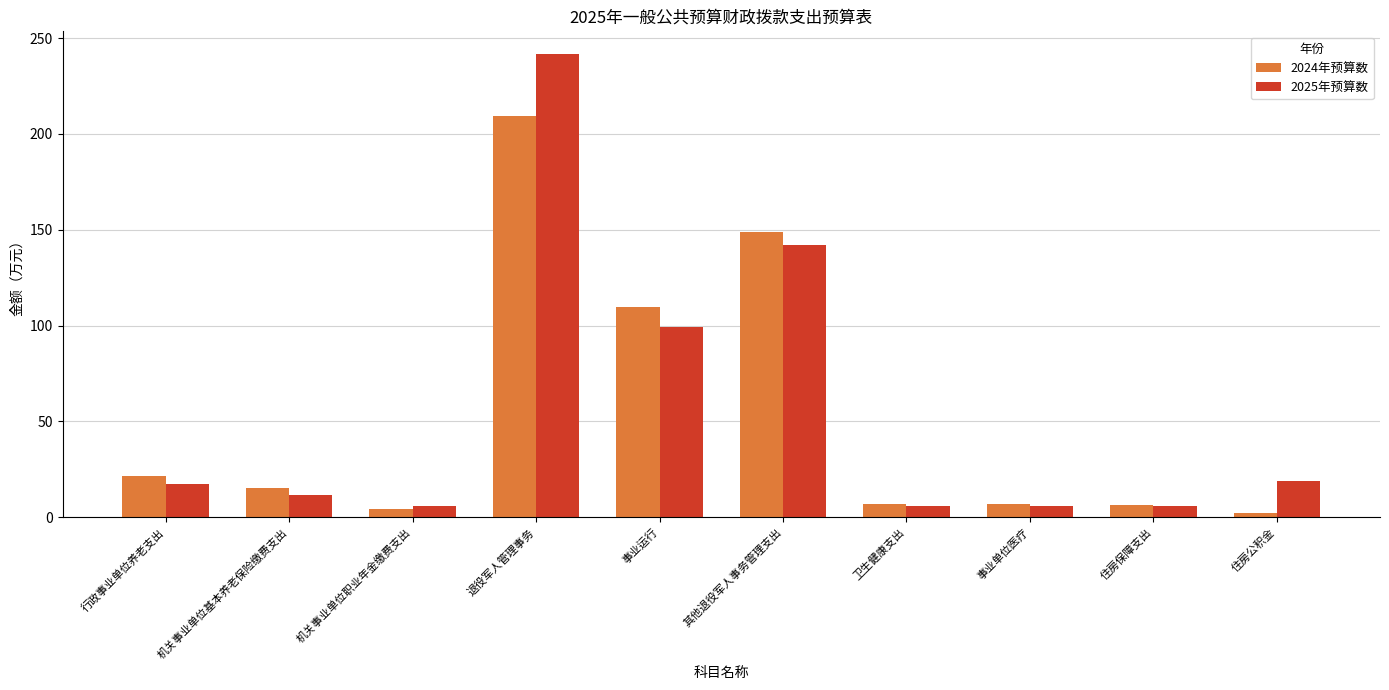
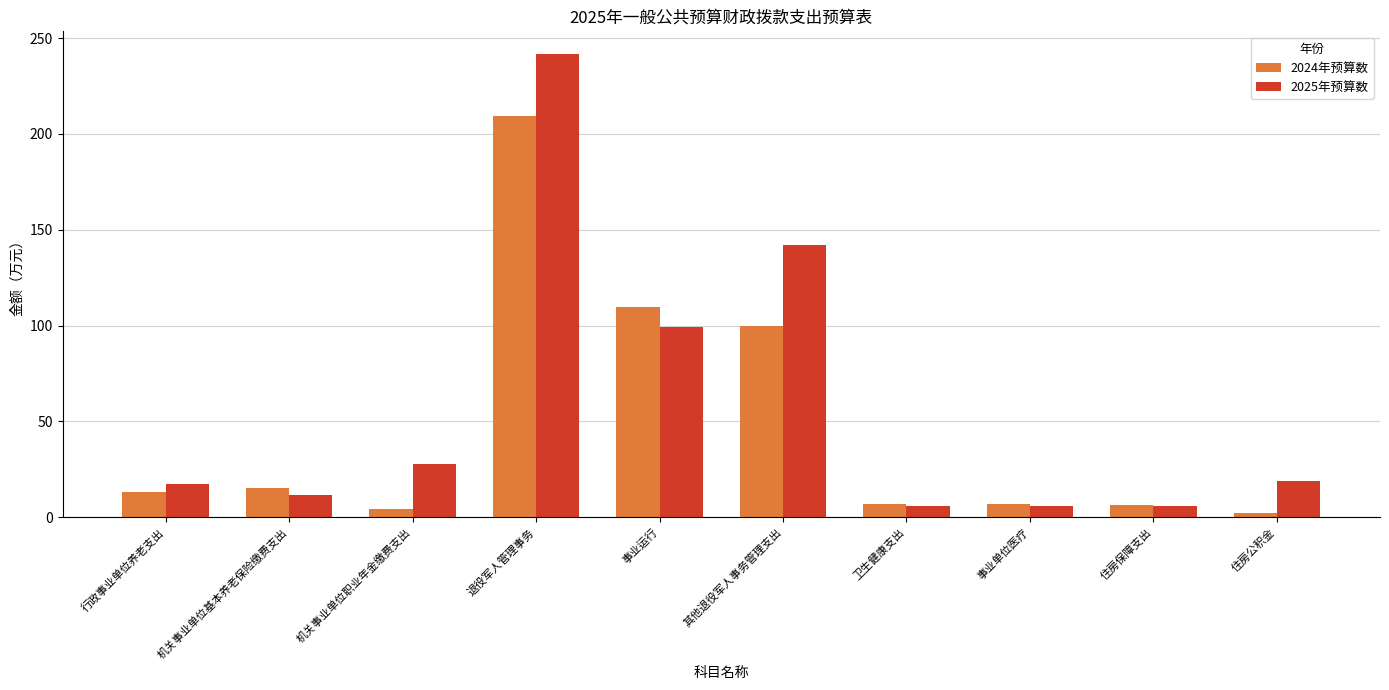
  {
    "2024年预算数": {
-     "行政事业单位养老支出": 22,
+     "行政事业单位养老支出": 13,
      "机关事业单位基本养老保险缴费支出": 15,
      "机关事业单位职业年金缴费支出": 4,
      "退役军人管理事务": 210,
      "事业运行": 110,
-     "其他退役军人事务管理支出": 149,
+     "其他退役军人事务管理支出": 100,
      "卫生健康支出": 7,
      "事业单位医疗": 7,
      "住房保障支出": 7,
      "住房公积金": 2
    },
    "2025年预算数": {
      "行政事业单位养老支出": 17,
      "机关事业单位基本养老保险缴费支出": 11,
-     "机关事业单位职业年金缴费支出": 6,
+     "机关事业单位职业年金缴费支出": 28,
      "退役军人管理事务": 241,
      "事业运行": 99,
      "其他退役军人事务管理支出": 142,
      "卫生健康支出": 6,
      "事业单位医疗": 6,
      "住房保障支出": 6,
      "住房公积金": 19
    }
  }
